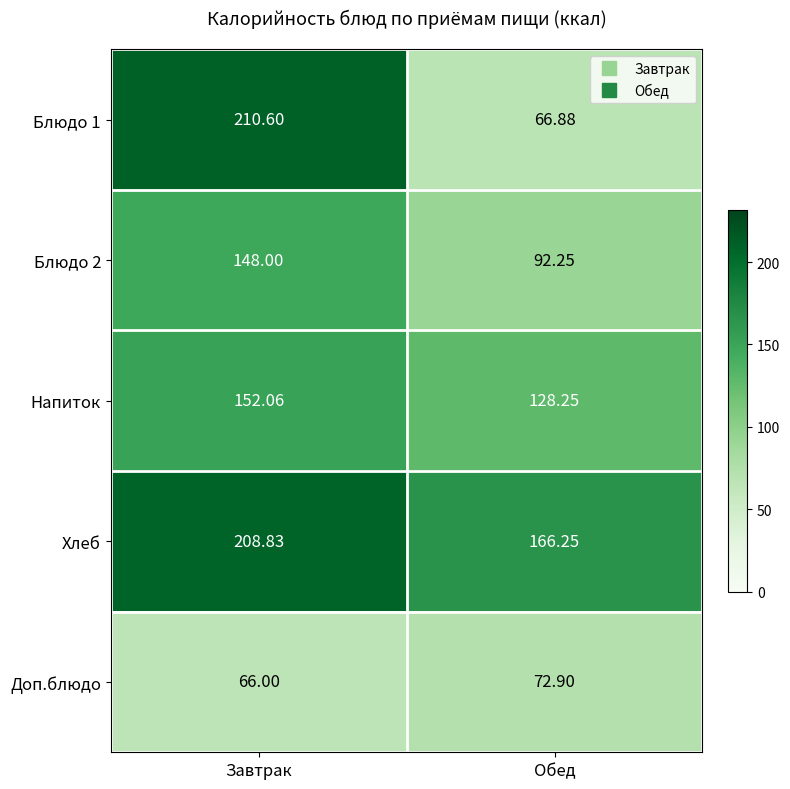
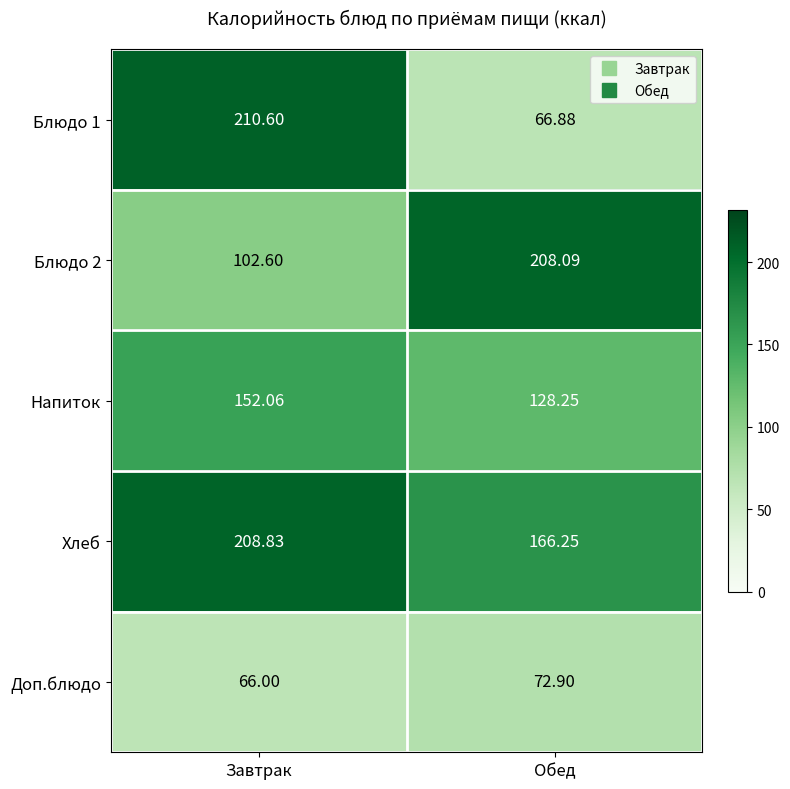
  {
    "Блюдо 1": {
      "Завтрак": 210.60,
      "Обед": 66.88
    },
    "Блюдо 2": {
-     "Завтрак": 148.00,
-     "Обед": 92.25
+     "Завтрак": 102.60,
+     "Обед": 208.09
    },
    "Напиток": {
      "Завтрак": 152.06,
      "Обед": 128.25
    },
    "Хлеб": {
      "Завтрак": 208.83,
      "Обед": 166.25
    },
    "Доп.блюдо": {
      "Завтрак": 66.00,
      "Обед": 72.90
    }
  }
